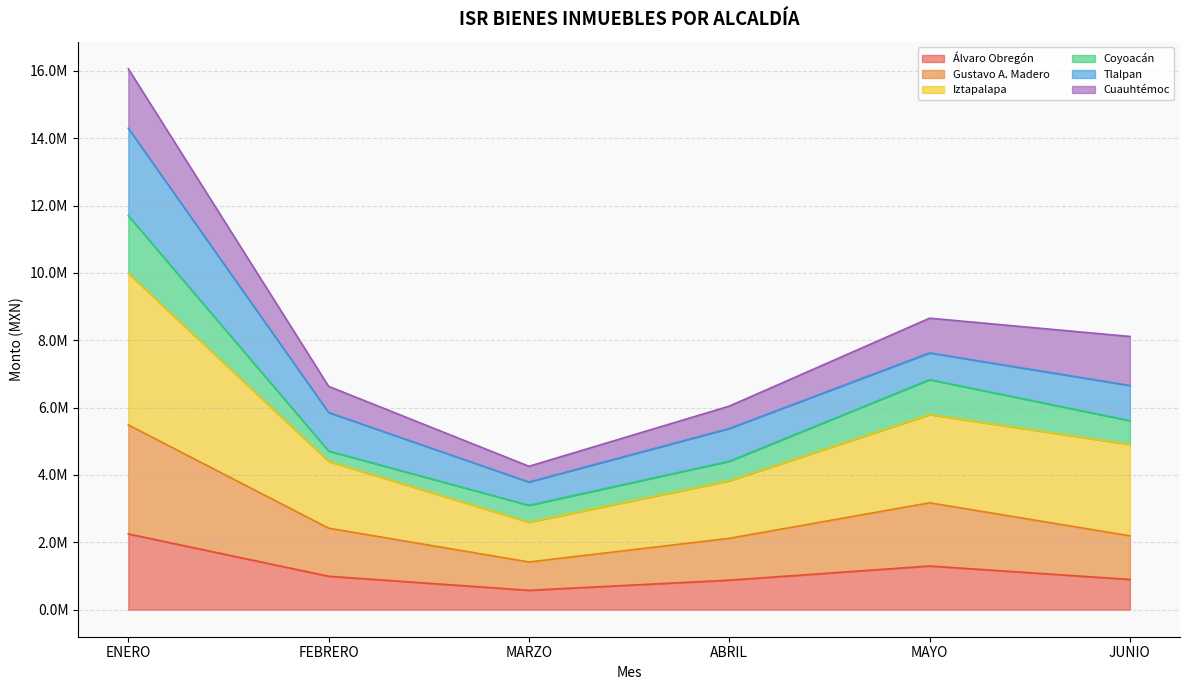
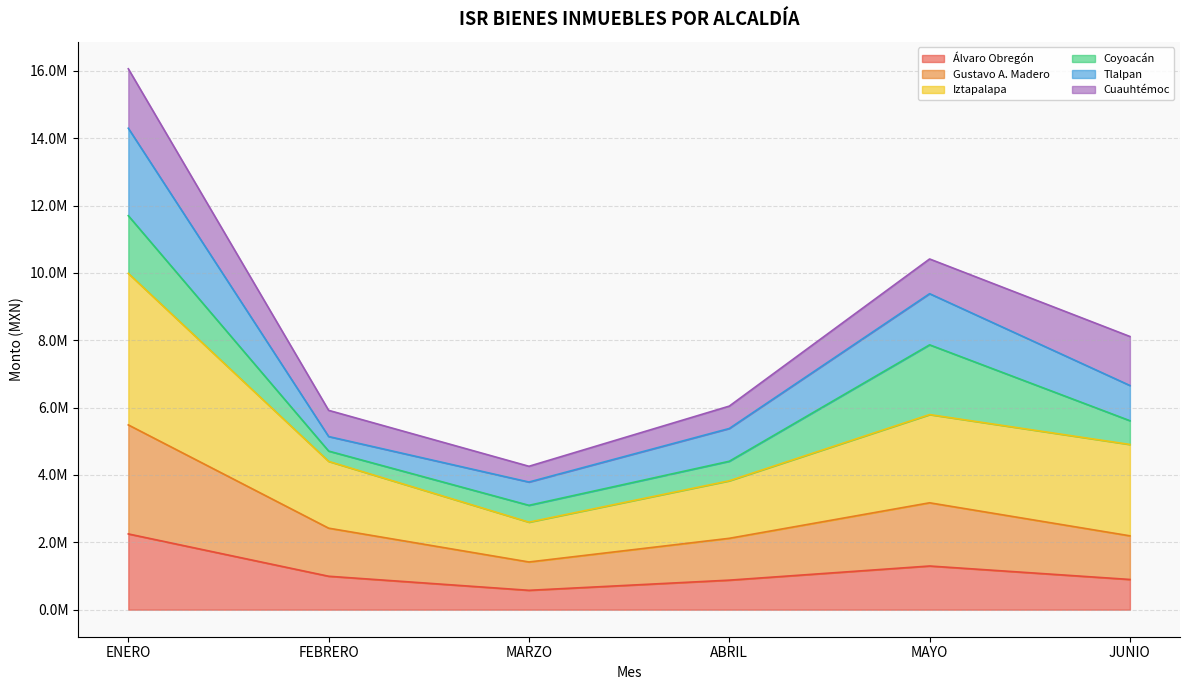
  {
    "Iztapalapa": {
      "ENERO": 4500000,
      "FEBRERO": 2000000,
      "MARZO": 1200000,
      "ABRIL": 1700000,
      "MAYO": 2600000,
      "JUNIO": 2700000
    },
    "Coyoacán": {
      "ENERO": 1700000,
      "FEBRERO": 300000,
      "MARZO": 500000,
      "ABRIL": 600000,
-     "MAYO": 1000000,
+     "MAYO": 2100000,
      "JUNIO": 700000
    },
    "Tlalpan": {
      "ENERO": 2600000,
-     "FEBRERO": 1100000,
+     "FEBRERO": 400000,
      "MARZO": 700000,
      "ABRIL": 1000000,
-     "MAYO": 800000,
+     "MAYO": 1500000,
      "JUNIO": 1000000
    },
    "Cuauhtémoc": {
      "ENERO": 1800000,
      "FEBRERO": 800000,
      "MARZO": 500000,
      "ABRIL": 700000,
      "MAYO": 1000000,
      "JUNIO": 1500000
    }
  }
